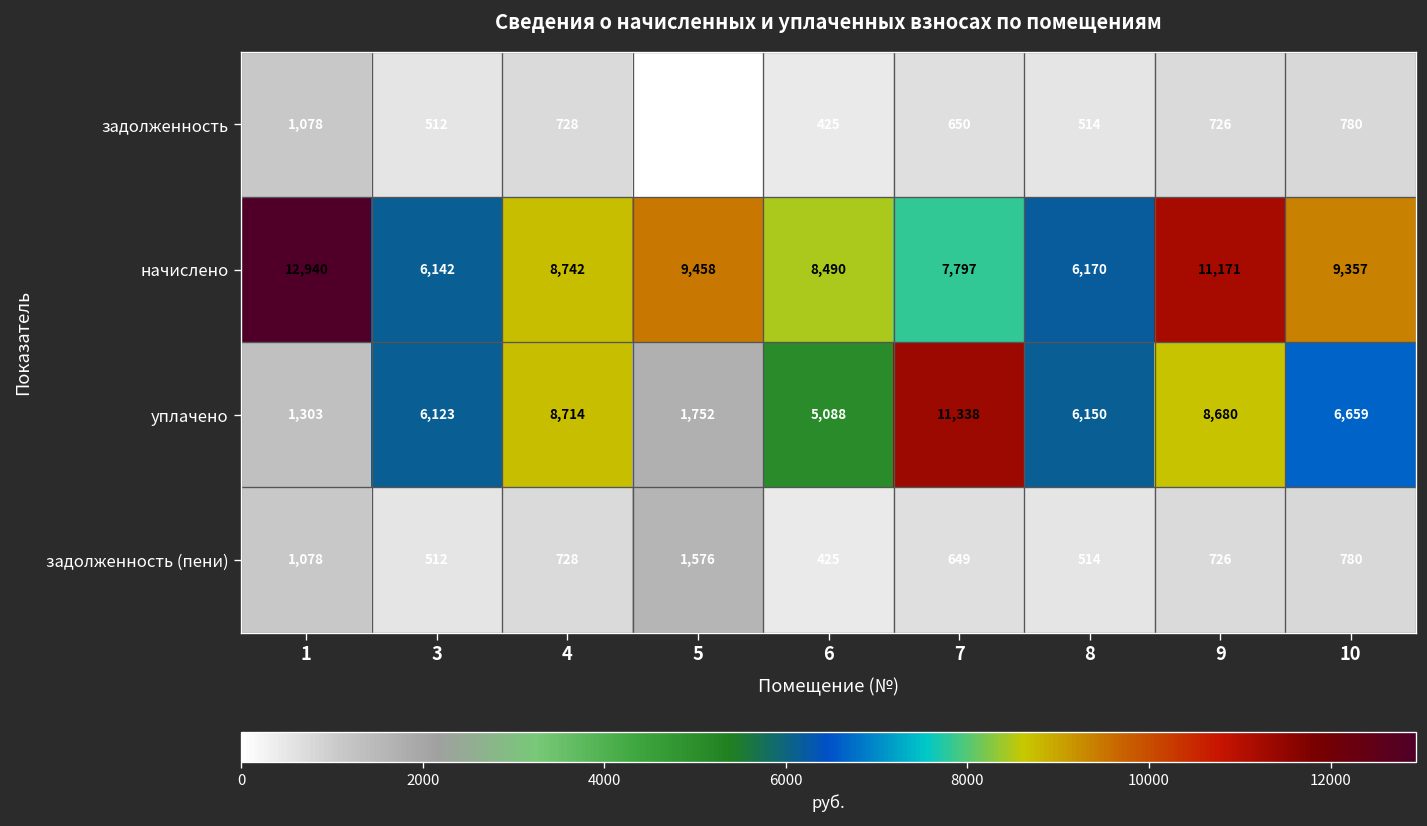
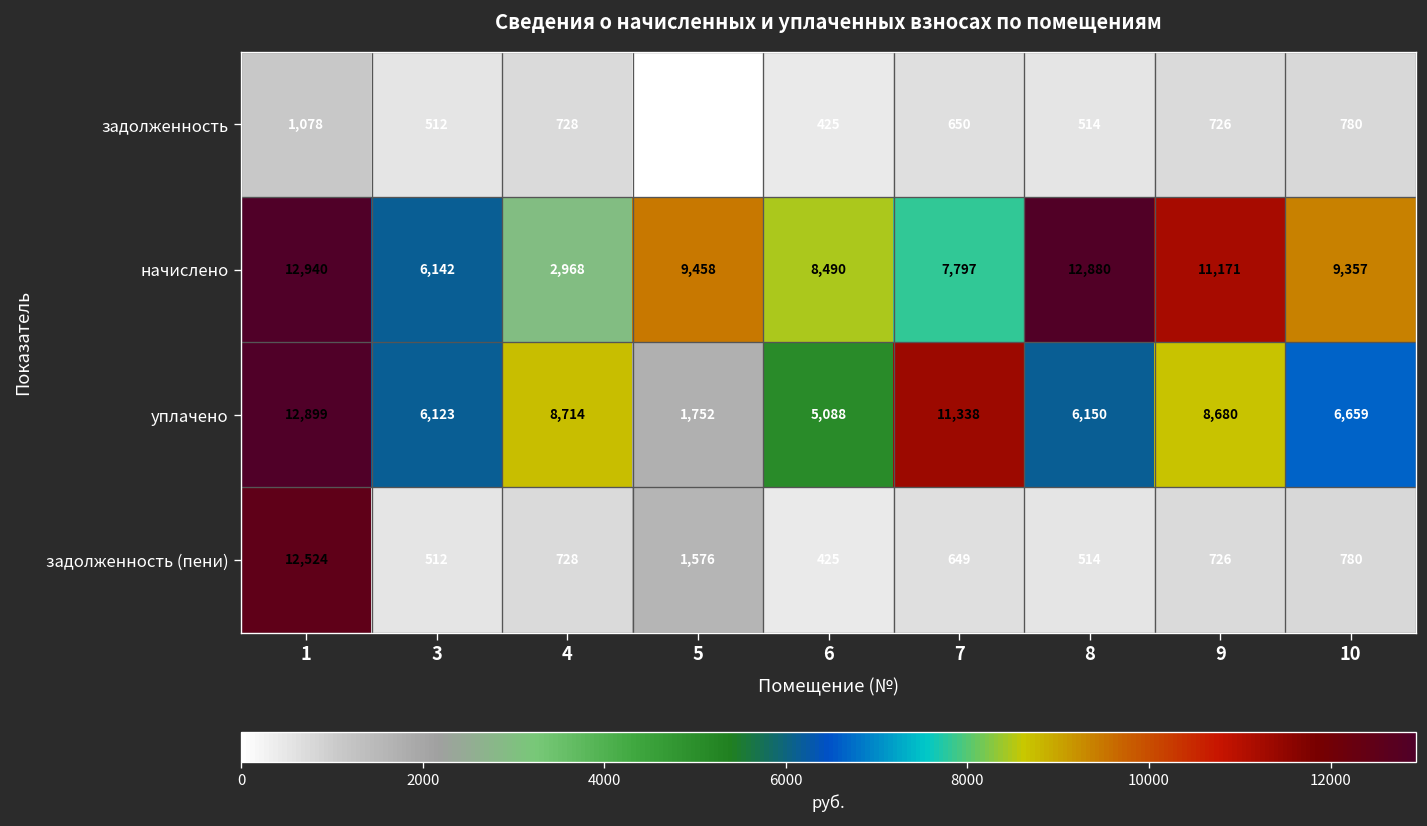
  {
    "задолженность": {
      "1": "1,078"
    },
    "начислено": {
      "1": "12,940",
      "3": "6,142",
-     "4": "8,742",
+     "4": "2,968",
      "5": "9,458",
      "6": "8,490",
      "7": "7,797",
-     "8": "6,170",
+     "8": "12,880",
      "9": "11,171",
      "10": "9,357"
    },
    "уплачено": {
-     "1": "1,303",
+     "1": "12,899",
      "3": "6,123",
      "4": "8,714",
      "5": "1,752",
      "6": "5,088",
      "7": "11,338",
      "8": "6,150",
      "9": "8,680",
      "10": "6,659"
    },
    "задолженность (пени)": {
-     "1": "1,078",
+     "1": "12,524",
      "5": "1,576"
    }
  }
